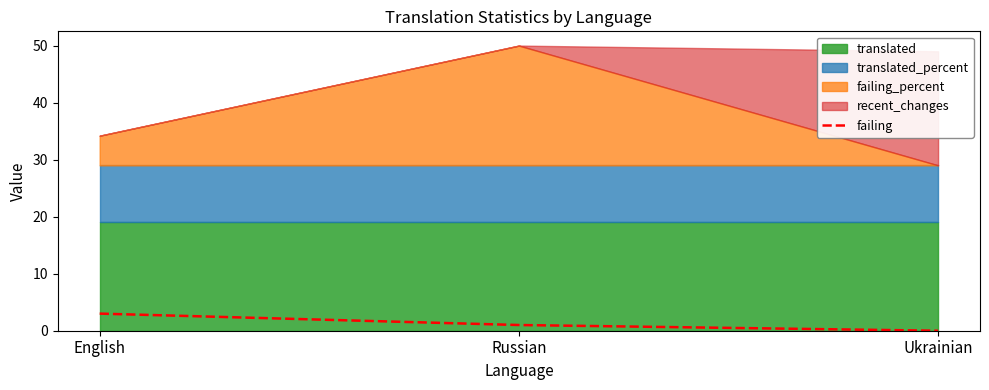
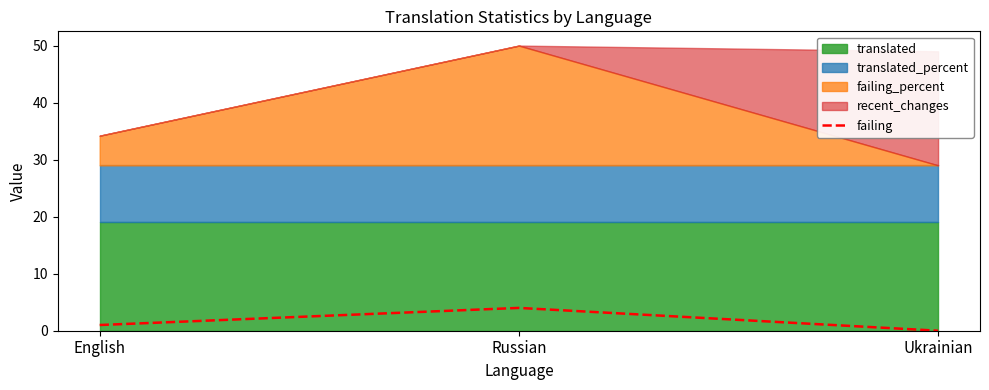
  {
    "failing": {
-     "English": 3,
-     "Russian": 1,
+     "English": 1,
+     "Russian": 4,
      "Ukrainian": 0
    },
    "translated": {
      "English": 19,
      "Russian": 19,
      "Ukrainian": 19
    },
    "translated_percent": {
      "English": 10,
      "Russian": 10
    }
  }
